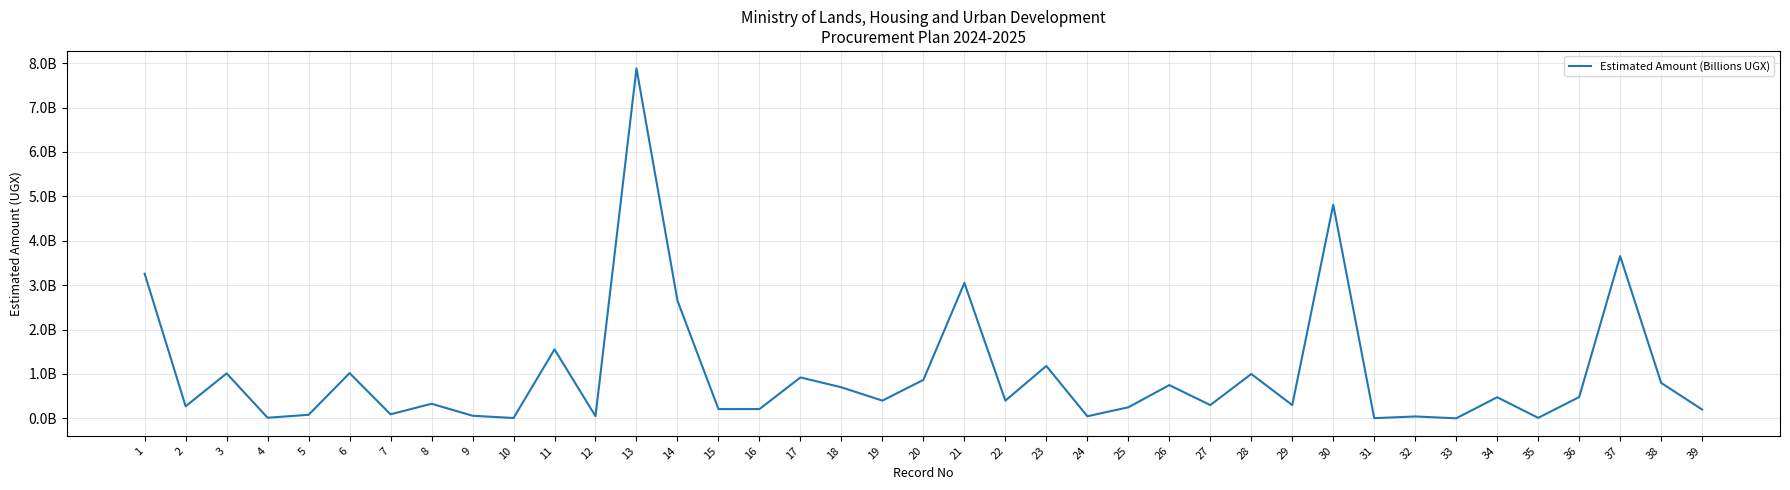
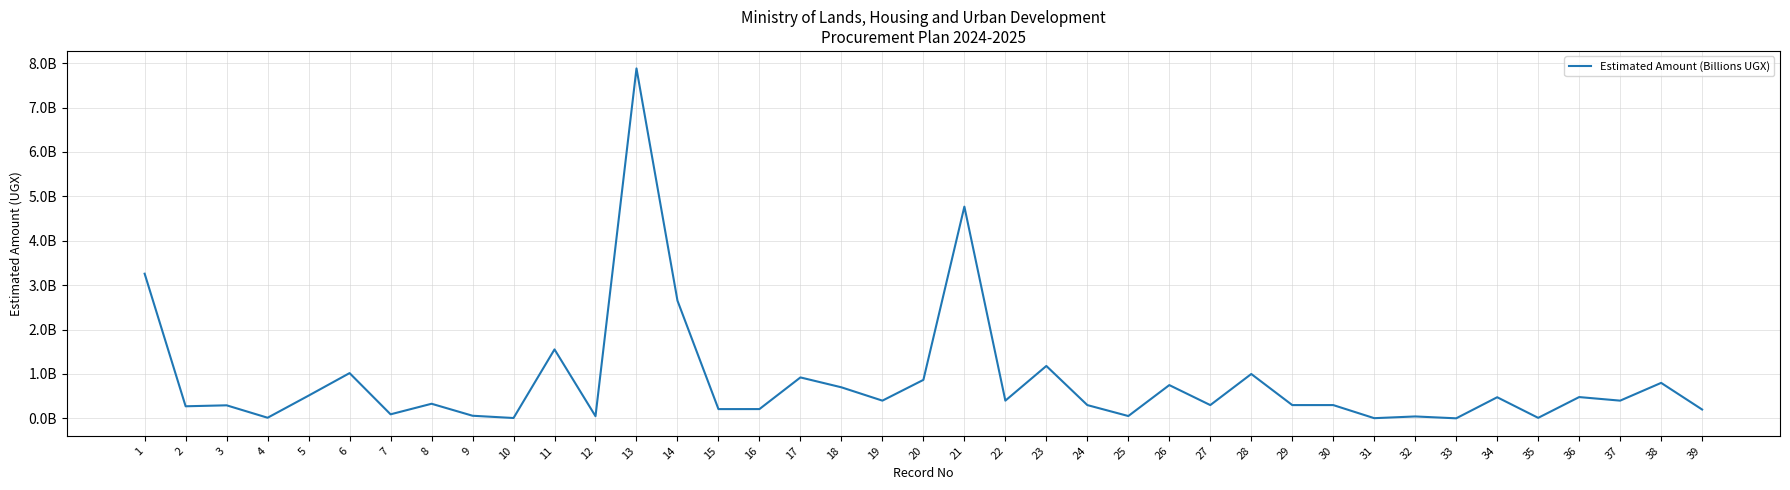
  {
    "1": 3300000000,
    "2": 300000000,
-   "3": 1000000000,
+   "3": 300000000,
    "4": 0,
-   "5": 100000000,
+   "5": 500000000,
    "6": 1000000000,
    "7": 100000000,
    "8": 300000000,
    "9": 100000000,
    "10": 0,
    "11": 1600000000,
    "12": 100000000,
    "13": 7900000000,
    "14": 2700000000,
    "15": 200000000,
    "16": 200000000,
    "17": 900000000,
    "18": 700000000,
    "19": 400000000,
    "20": 900000000,
-   "21": 3100000000,
+   "21": 4800000000,
    "22": 400000000,
    "23": 1200000000,
-   "24": 0,
-   "25": 300000000,
+   "24": 300000000,
+   "25": 100000000,
    "26": 800000000,
    "27": 300000000,
    "28": 1000000000,
    "29": 300000000,
-   "30": 4800000000,
+   "30": 300000000,
    "31": 0,
    "32": 0,
    "33": 0,
    "34": 500000000,
    "35": 0,
    "36": 500000000,
-   "37": 3700000000,
+   "37": 400000000,
    "38": 800000000,
    "39": 200000000
  }
